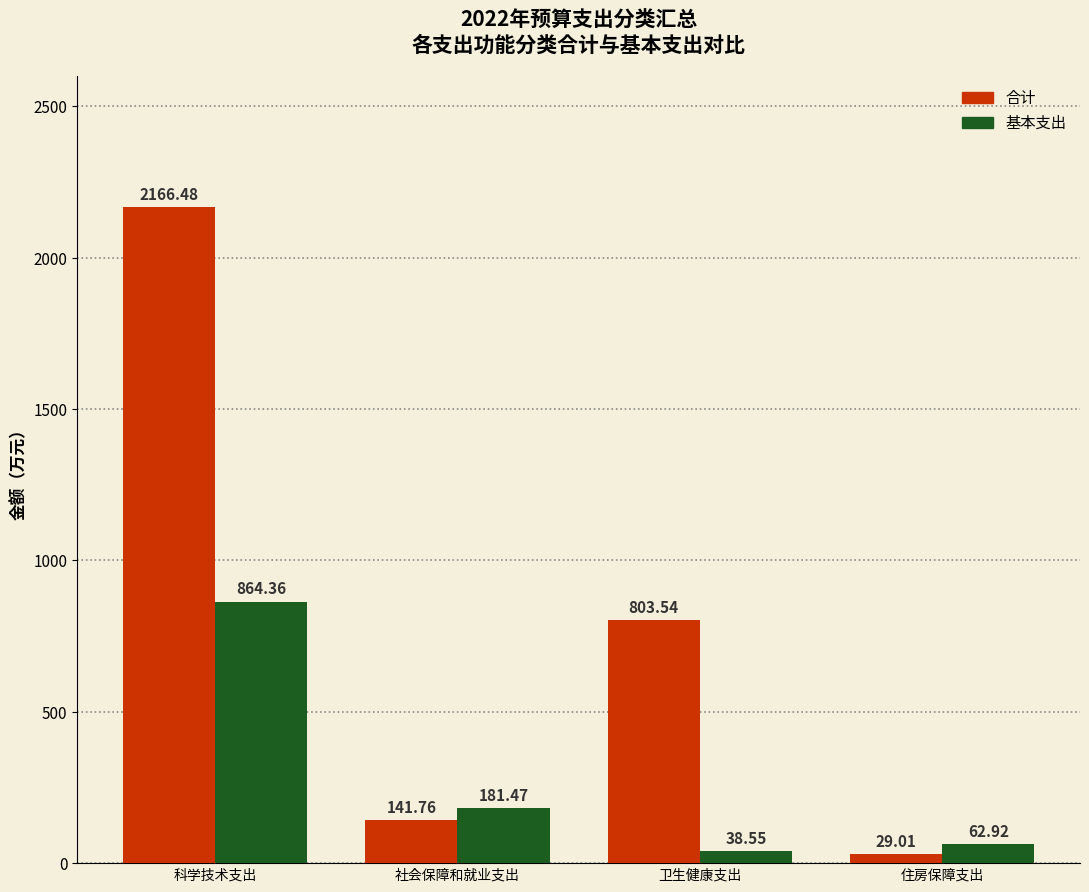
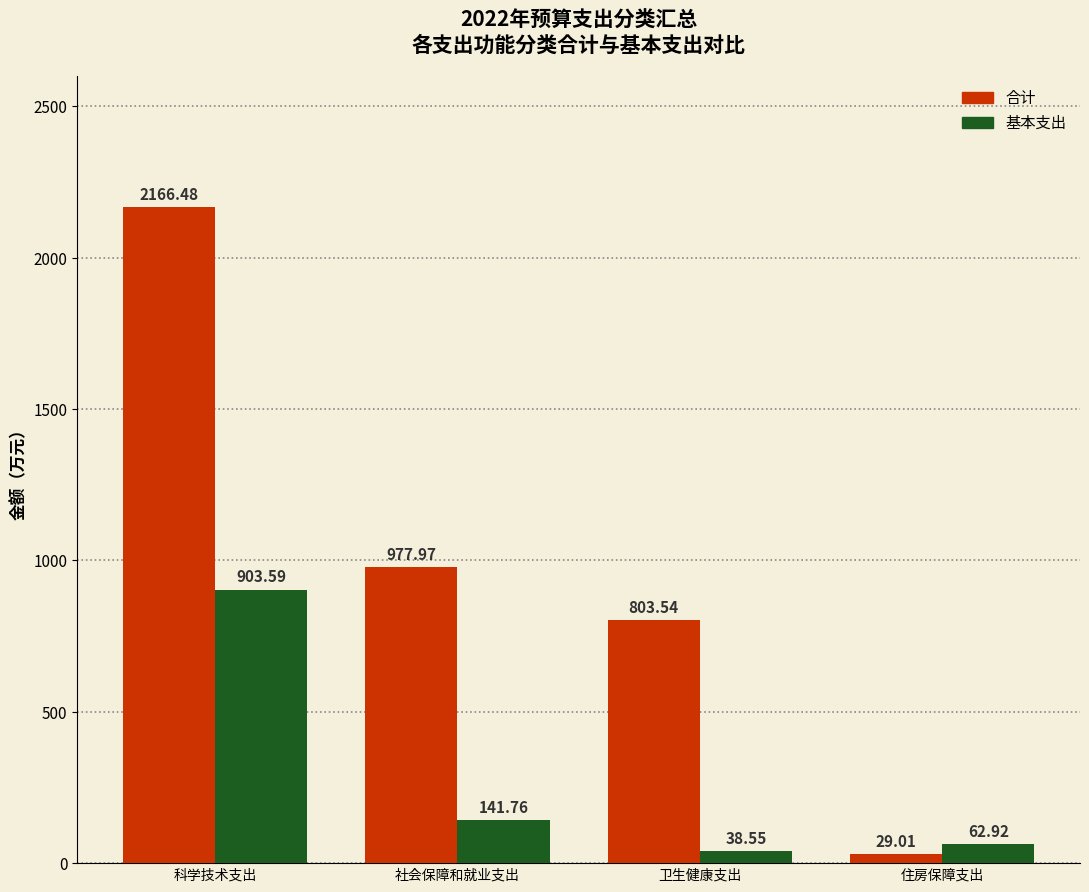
  {
    "合计": {
      "科学技术支出": 2166.48,
-     "社会保障和就业支出": 141.76,
+     "社会保障和就业支出": 977.97,
      "卫生健康支出": 803.54,
      "住房保障支出": 29.01
    },
    "基本支出": {
-     "科学技术支出": 864.36,
-     "社会保障和就业支出": 181.47,
+     "科学技术支出": 903.59,
+     "社会保障和就业支出": 141.76,
      "卫生健康支出": 38.55,
      "住房保障支出": 62.92
    }
  }
